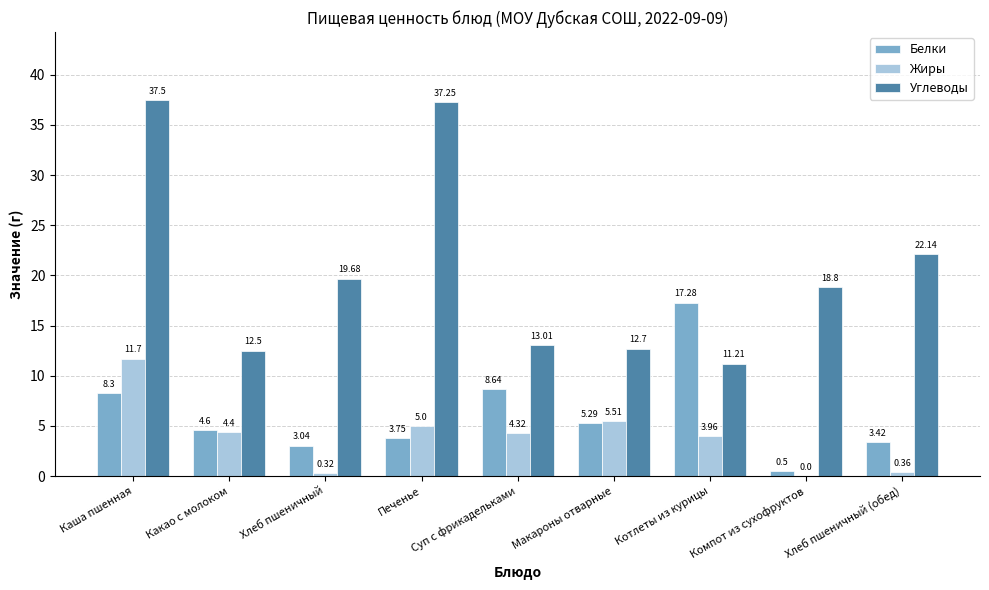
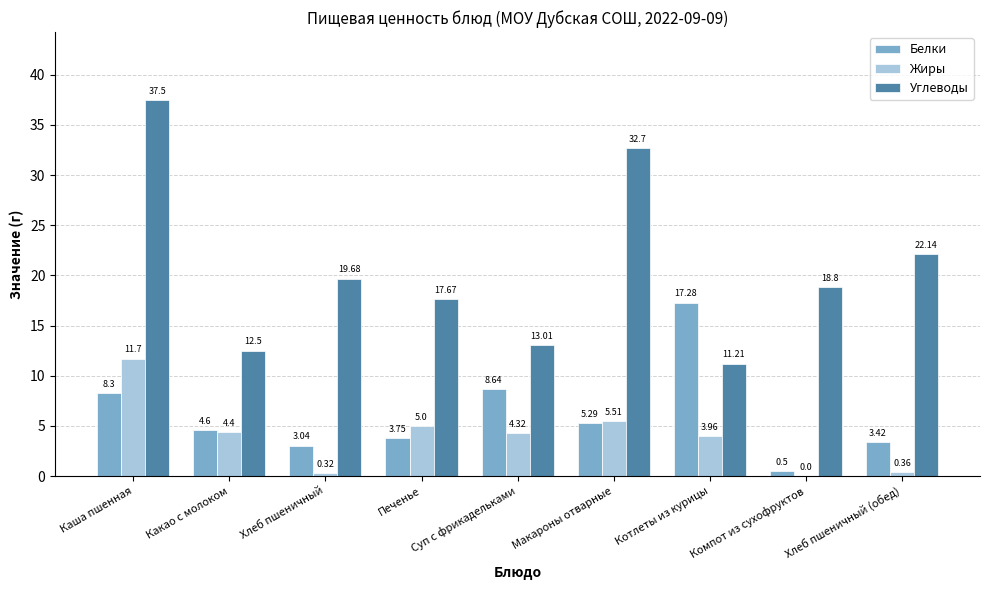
  {
    "Углеводы": {
      "Каша пшенная": 37.5,
      "Какао с молоком": 12.5,
      "Хлеб пшеничный": 19.68,
-     "Печенье": 37.25,
+     "Печенье": 17.67,
      "Суп с фрикадельками": 13.01,
-     "Макароны отварные": 12.7,
+     "Макароны отварные": 32.7,
      "Котлеты из курицы": 11.21,
      "Компот из сухофруктов": 18.8,
      "Хлеб пшеничный (обед)": 22.14
    }
  }
